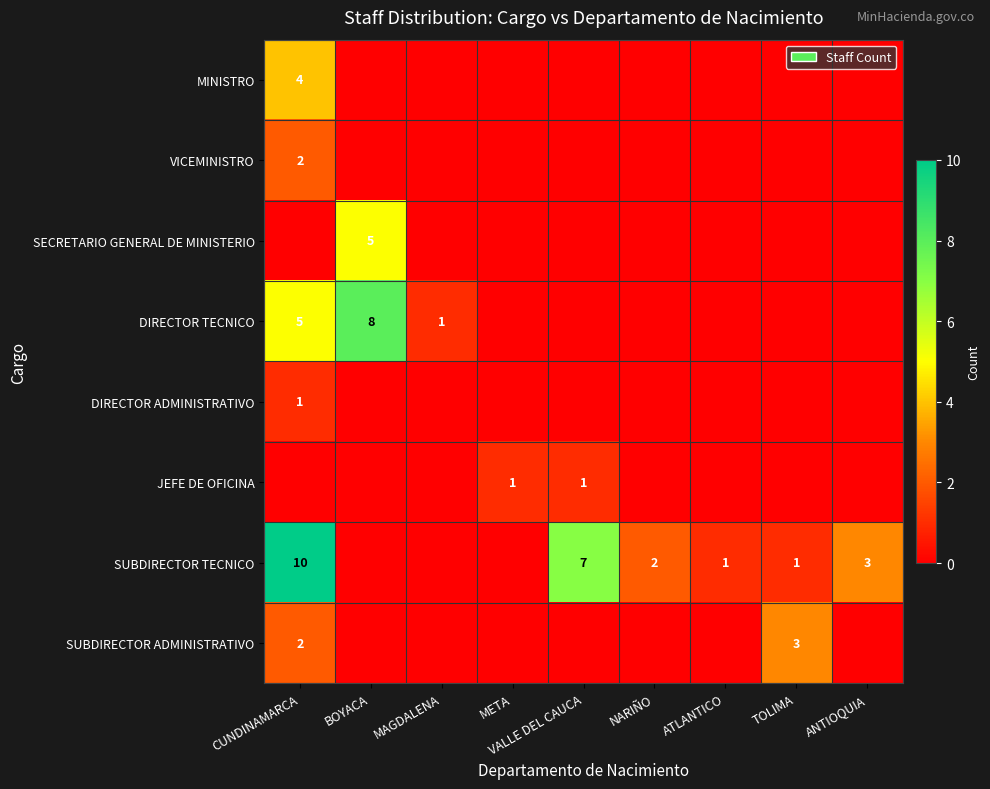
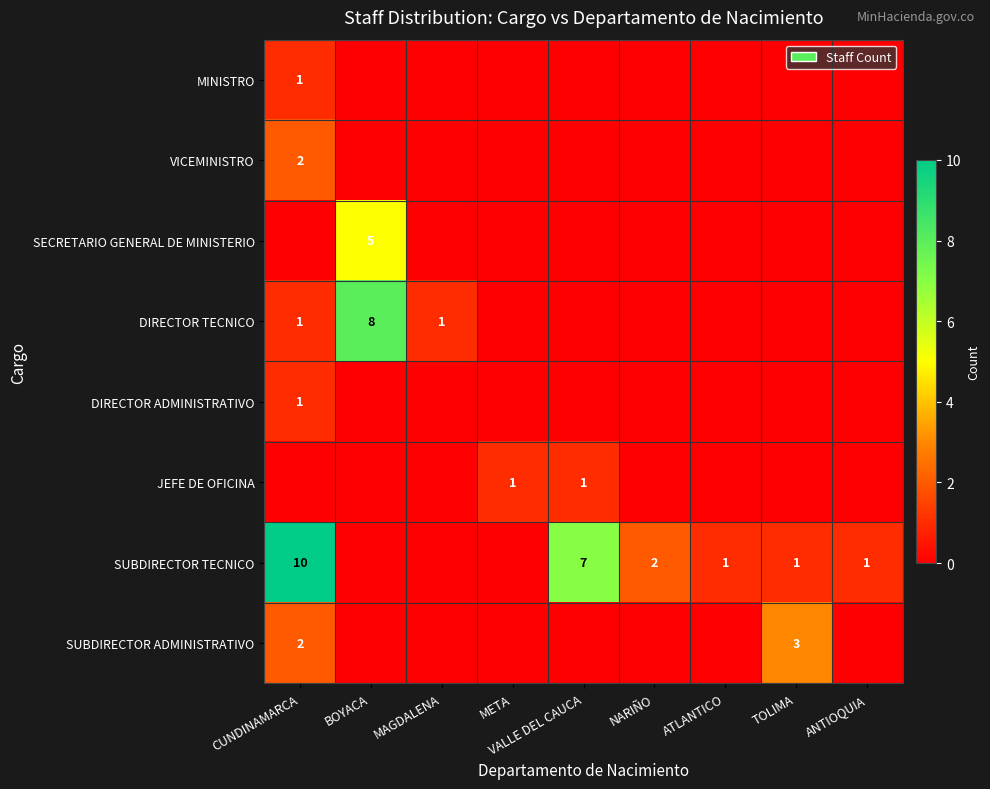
  {
    "MINISTRO": {
-     "CUNDINAMARCA": 4
+     "CUNDINAMARCA": 1
    },
    "VICEMINISTRO": {
      "CUNDINAMARCA": 2
    },
    "SECRETARIO GENERAL DE MINISTERIO": {
      "BOYACA": 5
    },
    "DIRECTOR TECNICO": {
-     "CUNDINAMARCA": 5,
+     "CUNDINAMARCA": 1,
      "BOYACA": 8,
      "MAGDALENA": 1
    },
    "DIRECTOR ADMINISTRATIVO": {
      "CUNDINAMARCA": 1
    },
    "JEFE DE OFICINA": {
      "META": 1,
      "VALLE DEL CAUCA": 1
    },
    "SUBDIRECTOR TECNICO": {
      "CUNDINAMARCA": 10,
      "VALLE DEL CAUCA": 7,
      "NARIÑO": 2,
      "ATLANTICO": 1,
      "TOLIMA": 1,
-     "ANTIOQUIA": 3
+     "ANTIOQUIA": 1
    },
    "SUBDIRECTOR ADMINISTRATIVO": {
      "CUNDINAMARCA": 2,
      "TOLIMA": 3
    }
  }
